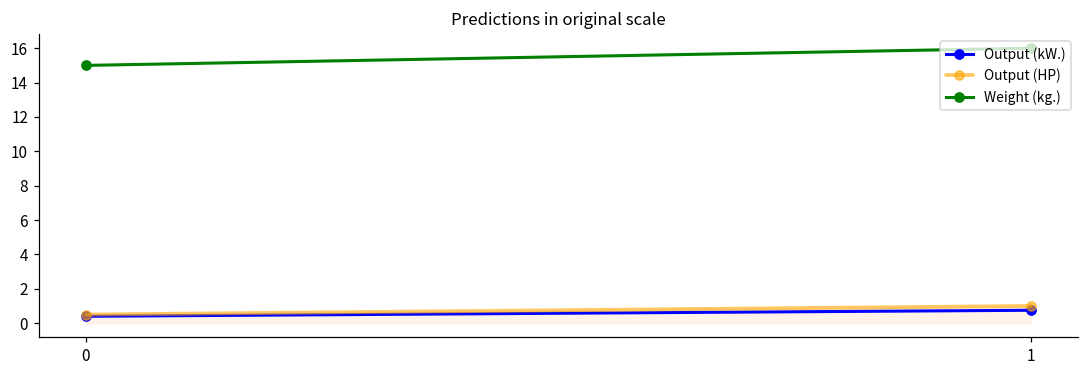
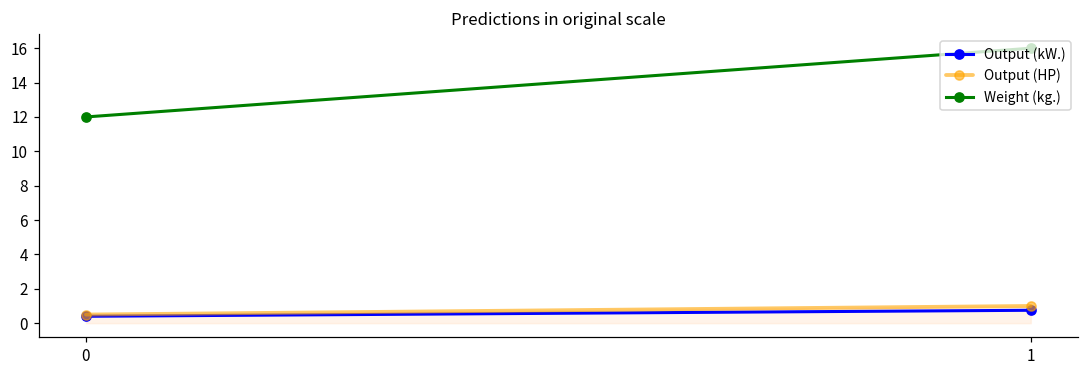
  {
    "Output (kW.)": {
      "1": 0.8
    },
    "Output (HP)": {
      "1": 1
    },
    "Weight (kg.)": {
-     "0": 15
+     "0": 12
    }
  }
